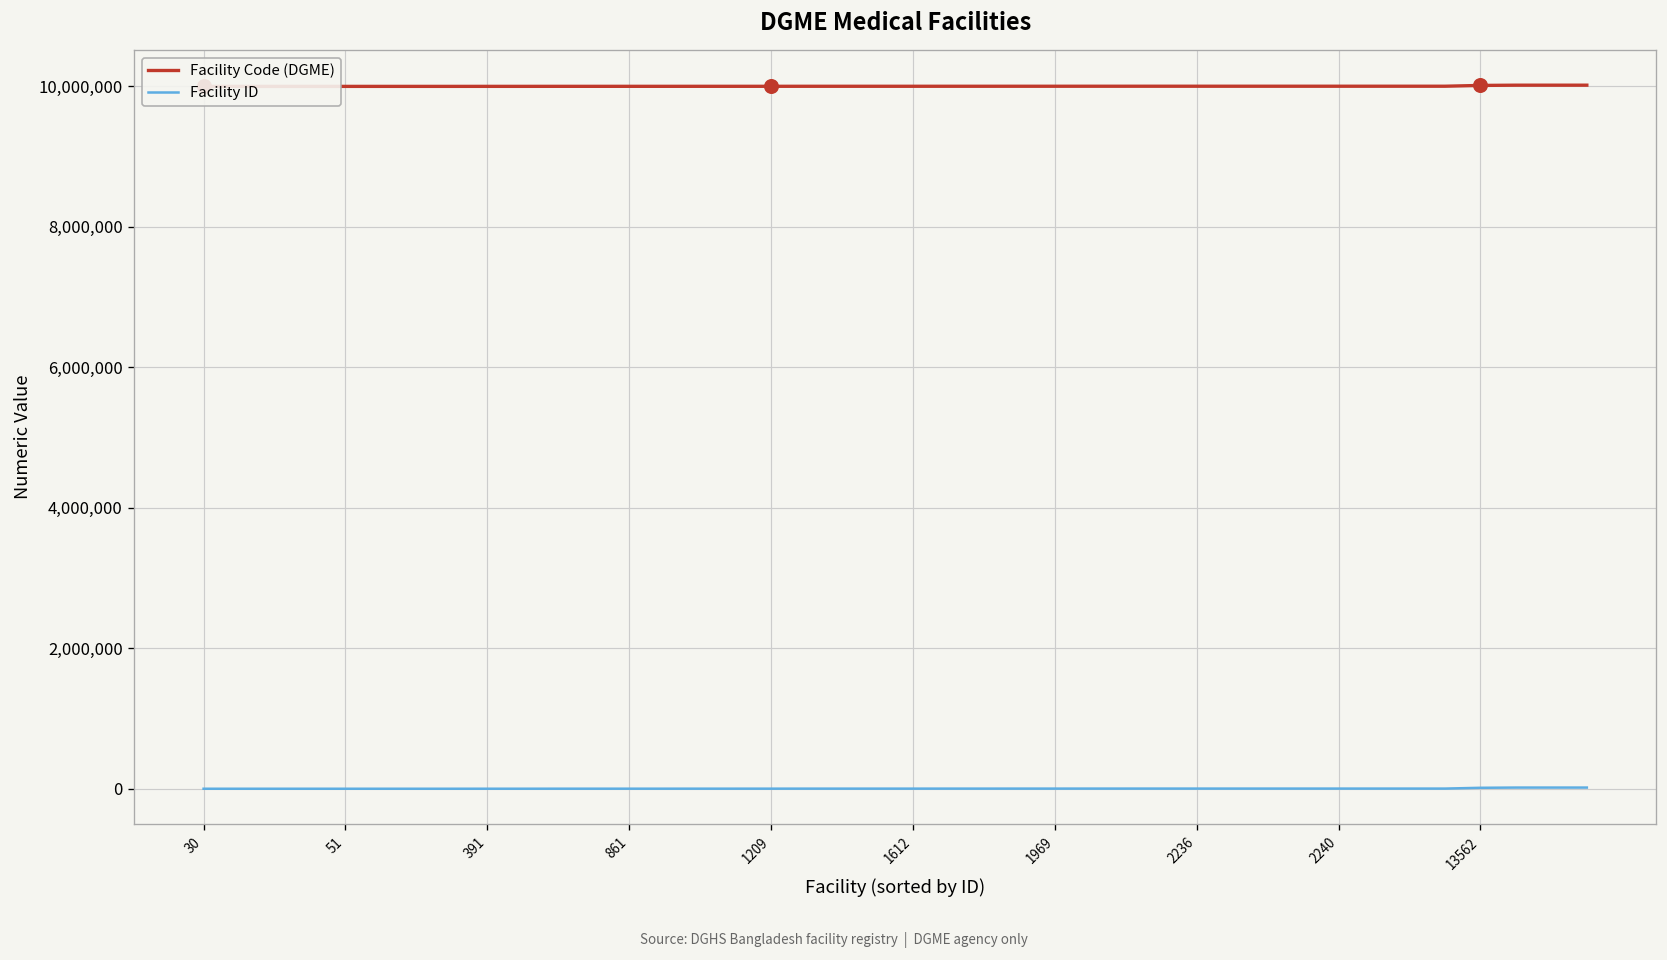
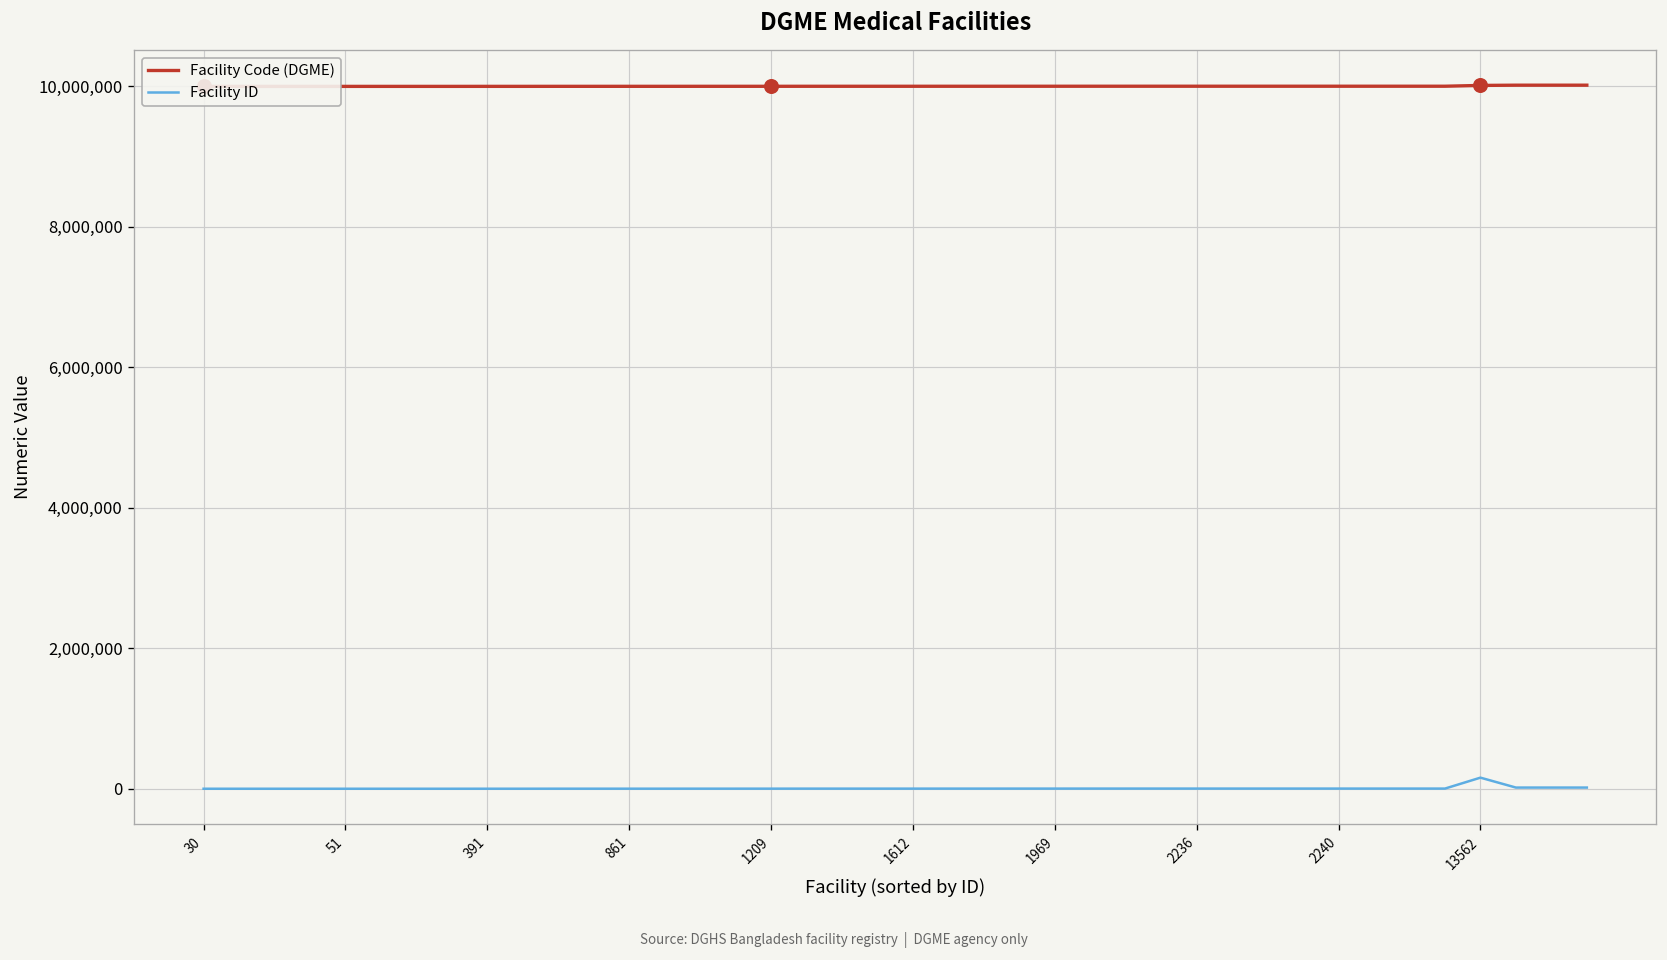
  {
    "Facility ID": {
      "30": "0",
      "51": "0",
      "391": "0",
      "861": "0",
      "1209": "0",
      "1612": "0",
      "1969": "0",
      "2236": "0",
      "2240": "0",
-     "13562": "0"
+     "13562": "200,000"
    }
  }
